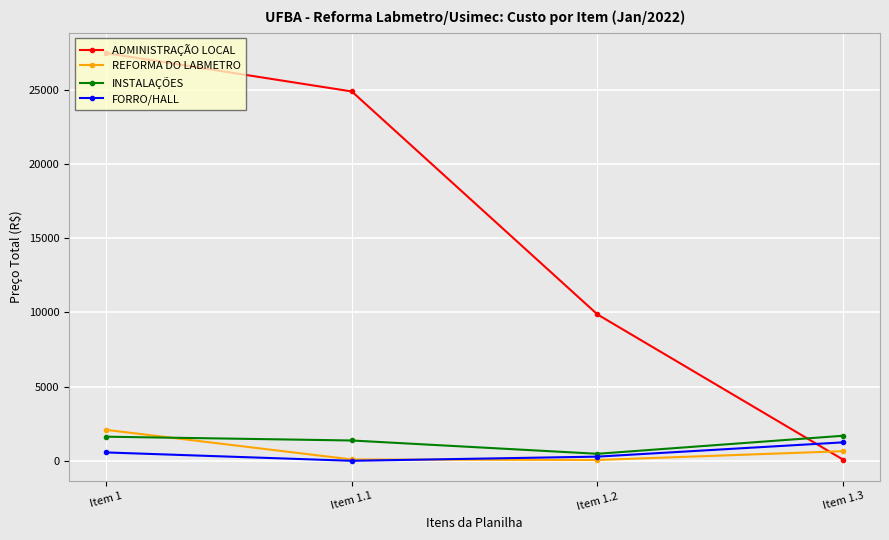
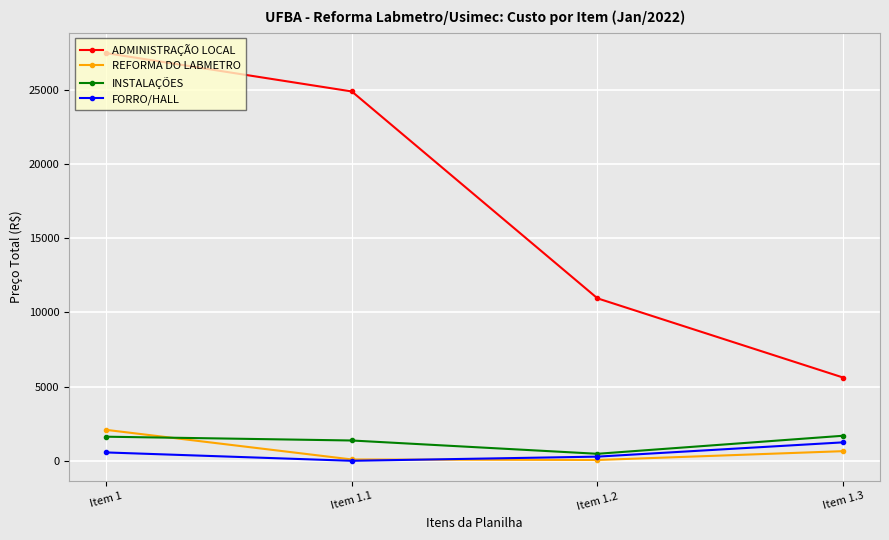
  {
    "ADMINISTRAÇÃO LOCAL": {
      "Item 1.1": 24900,
-     "Item 1.2": 9900,
-     "Item 1.3": 100
+     "Item 1.2": 10900,
+     "Item 1.3": 5600
    },
    "REFORMA DO LABMETRO": {
      "Item 1": 2100,
      "Item 1.2": 100,
      "Item 1.3": 700
    },
    "INSTALAÇÕES": {
      "Item 1": 1600,
      "Item 1.1": 1400,
      "Item 1.2": 500,
      "Item 1.3": 1700
    },
    "FORRO/HALL": {
      "Item 1": 600,
      "Item 1.2": 300,
      "Item 1.3": 1300
    }
  }
